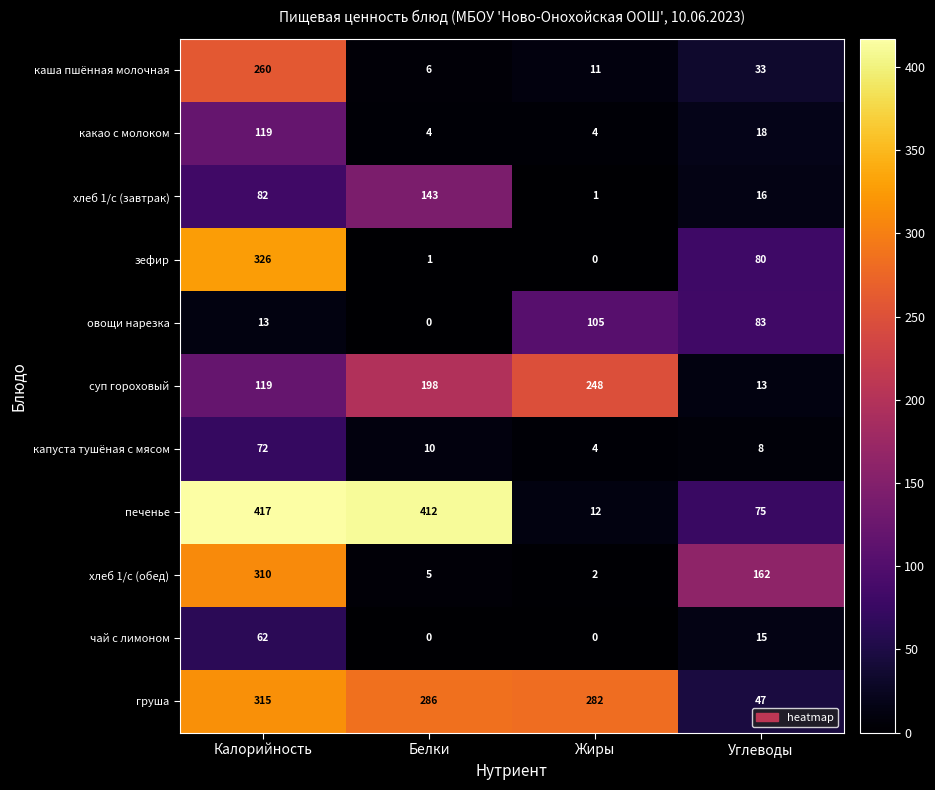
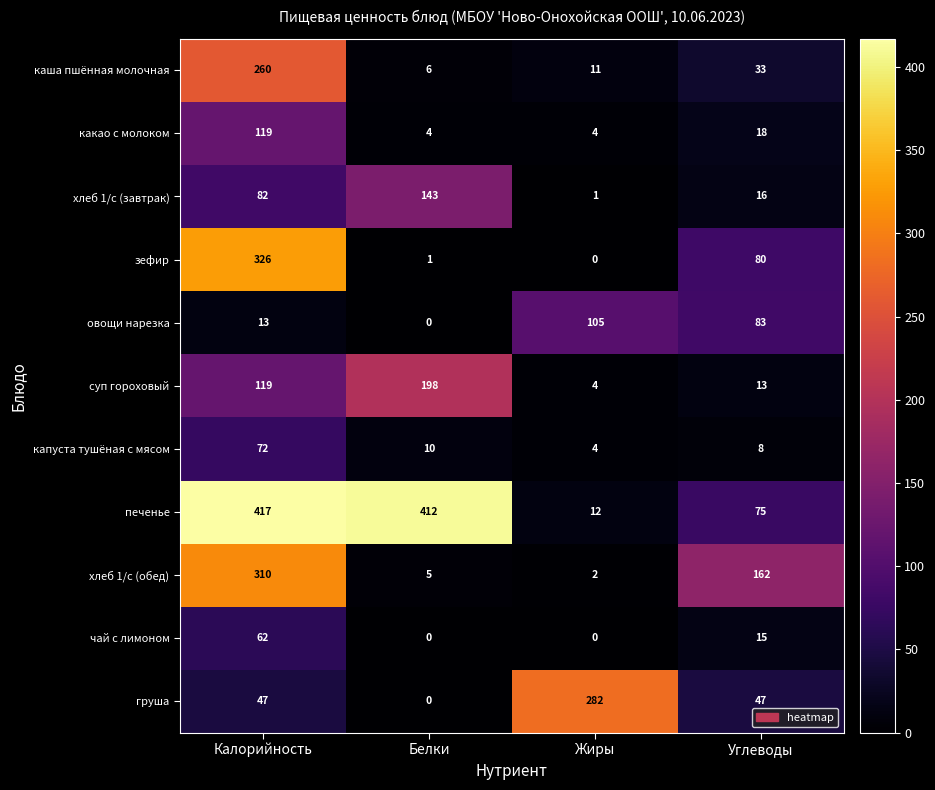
  {
    "каша пшённая молочная": {
      "Калорийность": 260,
      "Белки": 6,
      "Жиры": 11,
      "Углеводы": 33
    },
    "какао с молоком": {
      "Калорийность": 119,
      "Белки": 4,
      "Жиры": 4,
      "Углеводы": 18
    },
    "хлеб 1/с (завтрак)": {
      "Калорийность": 82,
      "Белки": 143,
      "Жиры": 1,
      "Углеводы": 16
    },
    "зефир": {
      "Калорийность": 326,
      "Белки": 1,
      "Жиры": 0,
      "Углеводы": 80
    },
    "овощи нарезка": {
      "Калорийность": 13,
      "Белки": 0,
      "Жиры": 105,
      "Углеводы": 83
    },
    "суп гороховый": {
      "Калорийность": 119,
      "Белки": 198,
-     "Жиры": 248,
+     "Жиры": 4,
      "Углеводы": 13
    },
    "капуста тушёная с мясом": {
      "Калорийность": 72,
      "Белки": 10,
      "Жиры": 4,
      "Углеводы": 8
    },
    "печенье": {
      "Калорийность": 417,
      "Белки": 412,
      "Жиры": 12,
      "Углеводы": 75
    },
    "хлеб 1/с (обед)": {
      "Калорийность": 310,
      "Белки": 5,
      "Жиры": 2,
      "Углеводы": 162
    },
    "чай с лимоном": {
      "Калорийность": 62,
      "Белки": 0,
      "Жиры": 0,
      "Углеводы": 15
    },
    "груша": {
-     "Калорийность": 315,
-     "Белки": 286,
+     "Калорийность": 47,
+     "Белки": 0,
      "Жиры": 282,
      "Углеводы": 47
    }
  }
